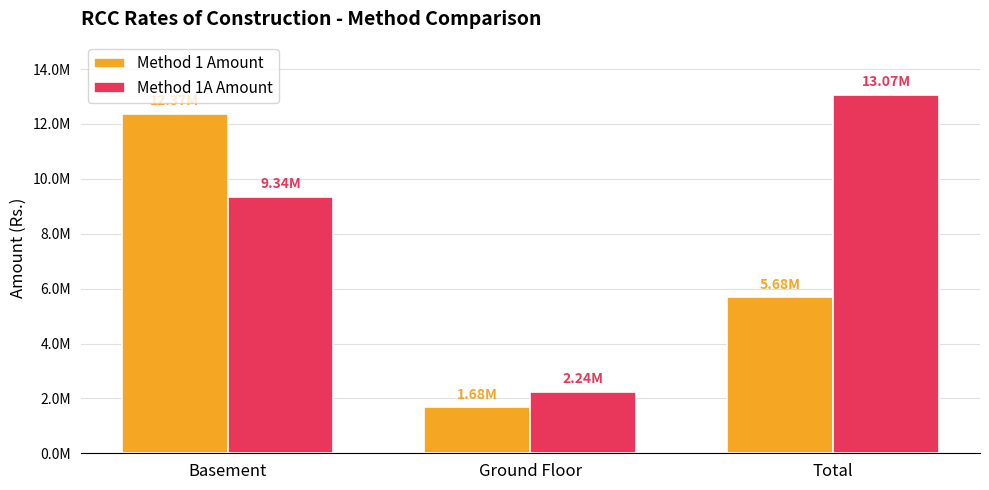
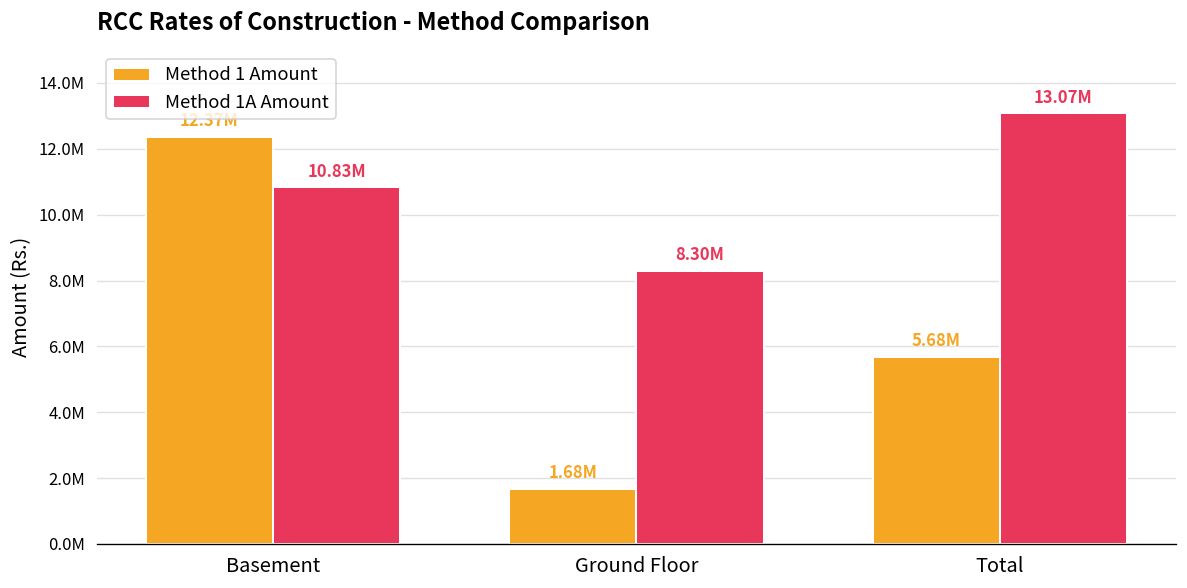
  {
    "Method 1 Amount": {
      "Ground Floor": "1.68M",
      "Total": "5.68M"
    },
    "Method 1A Amount": {
-     "Basement": "9.34M",
-     "Ground Floor": "2.24M",
+     "Basement": "10.83M",
+     "Ground Floor": "8.30M",
      "Total": "13.07M"
    }
  }
